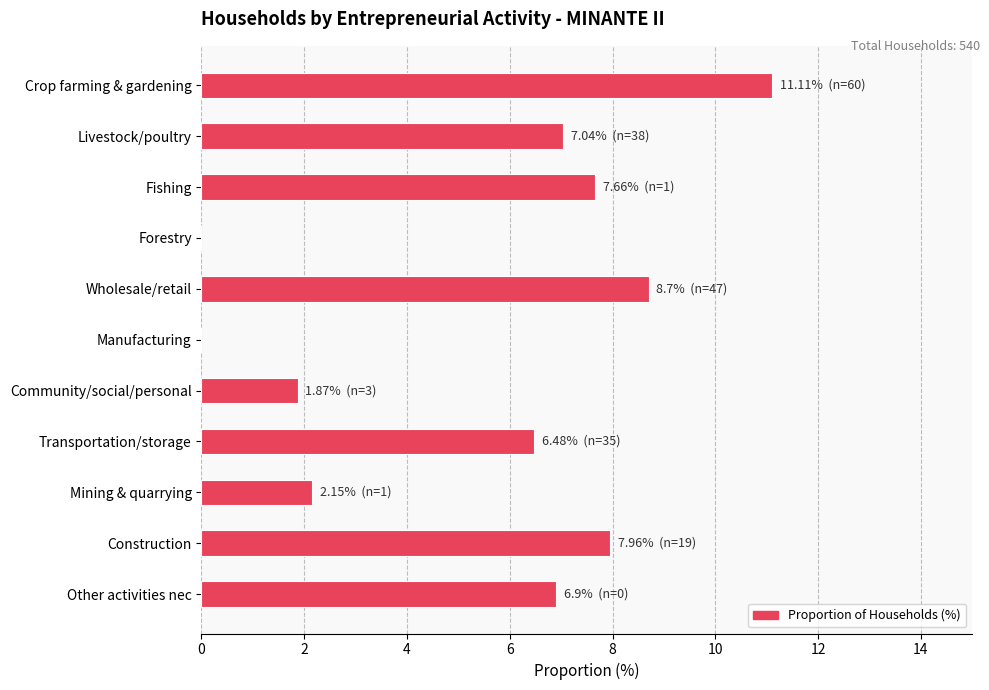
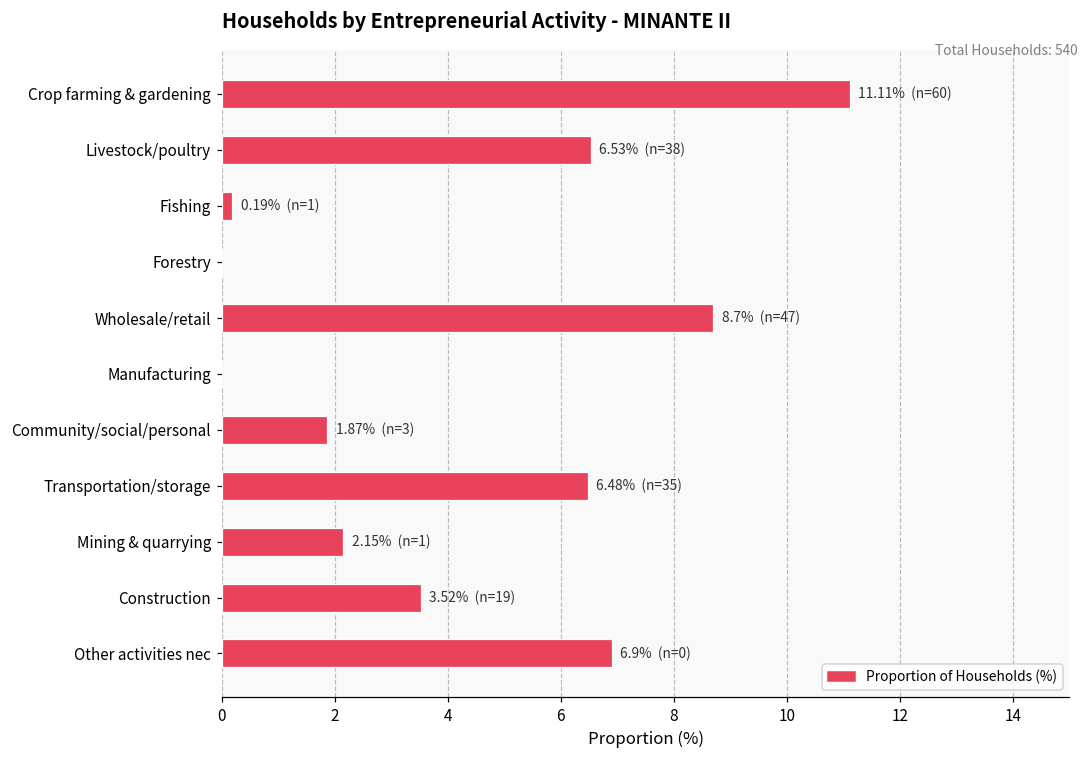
  {
    "Crop farming & gardening": "11.11%",
-   "Livestock/poultry": "7.04%",
-   "Fishing": "7.66%",
+   "Livestock/poultry": "6.53%",
+   "Fishing": "0.19%",
    "Wholesale/retail": "8.7%",
    "Community/social/personal": "1.87%",
    "Transportation/storage": "6.48%",
    "Mining & quarrying": "2.15%",
-   "Construction": "7.96%",
+   "Construction": "3.52%",
    "Other activities nec": "6.9%"
  }
